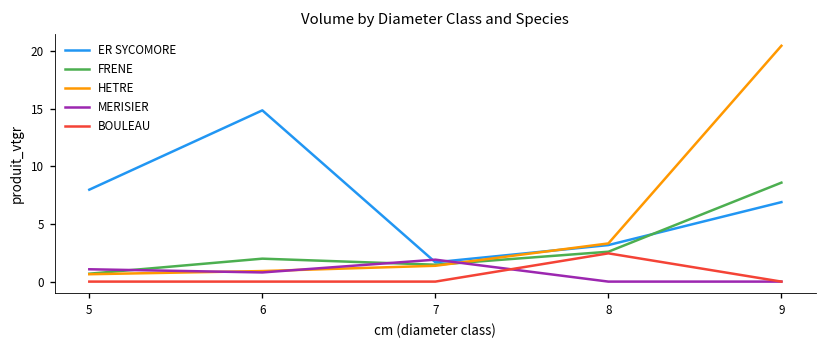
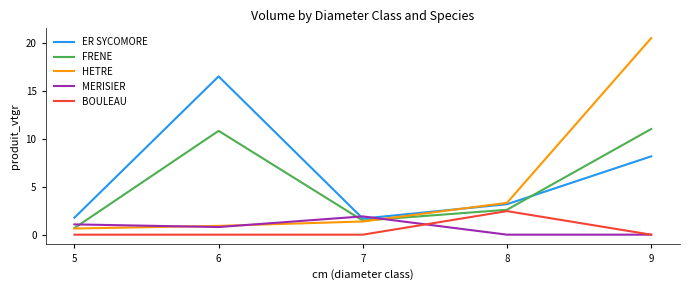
  {
    "ER SYCOMORE": {
-     "5": 8,
-     "6": 15,
-     "9": 7
+     "5": 2,
+     "6": 16,
+     "9": 8
    },
    "FRENE": {
-     "6": 2,
-     "9": 9
+     "6": 11,
+     "9": 11
    },
    "HETRE": {
      "9": 20
    },
    "MERISIER": {
      "5": 1,
      "8": 0
    },
    "BOULEAU": {
      "5": 0,
      "6": 0,
      "7": 0
    }
  }
